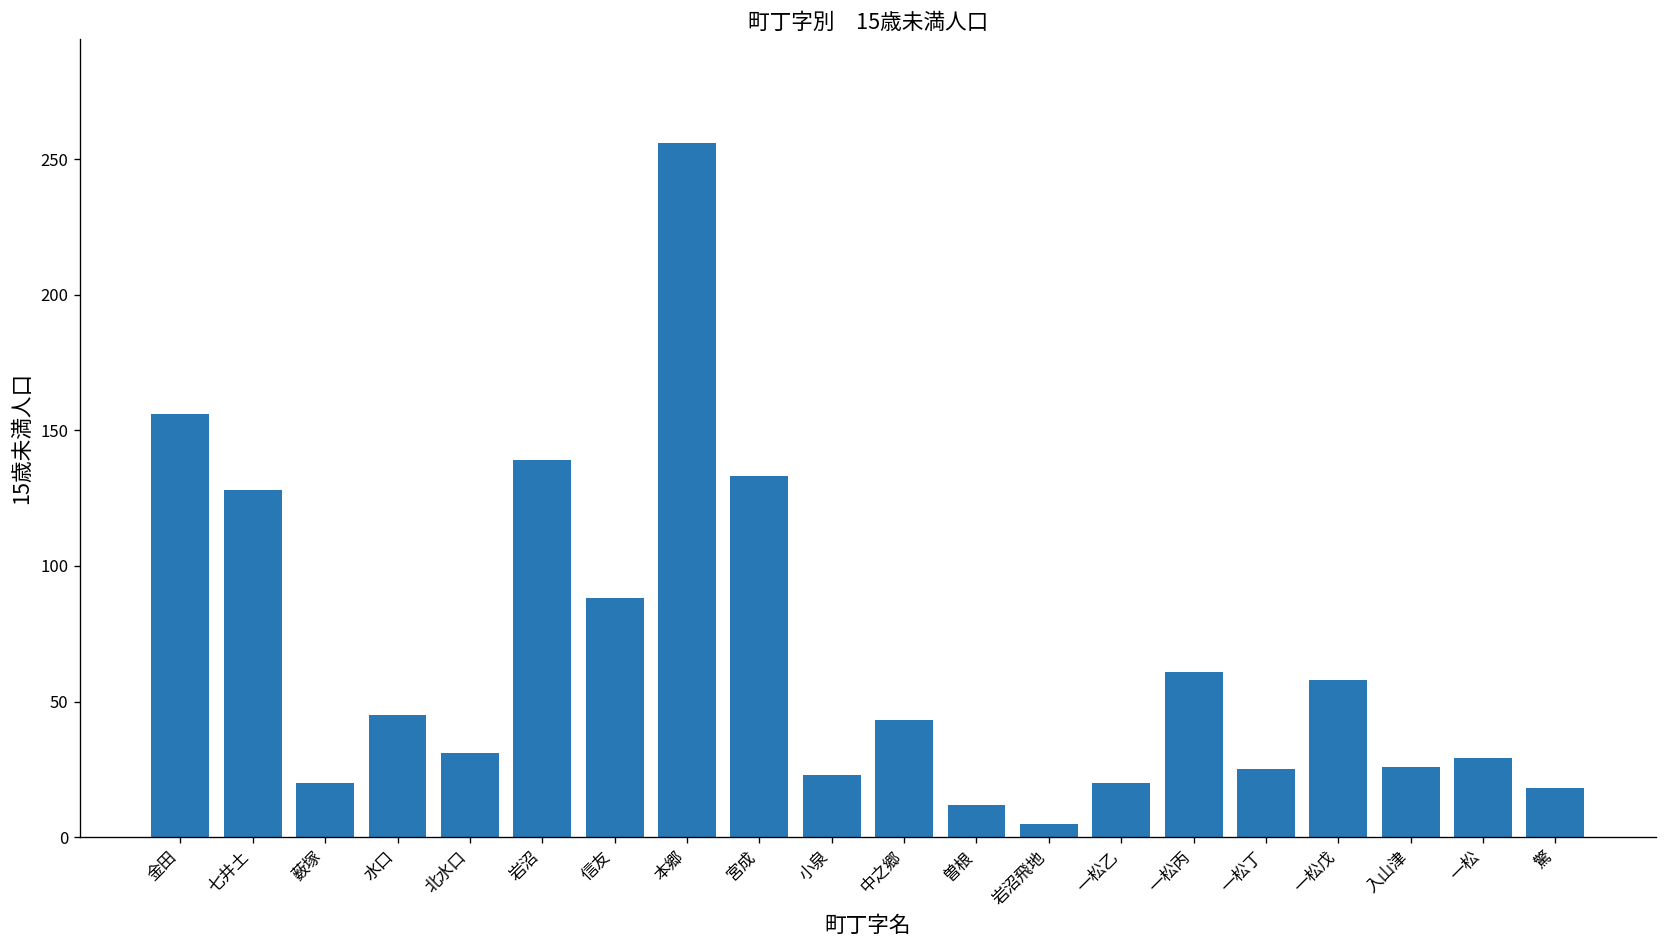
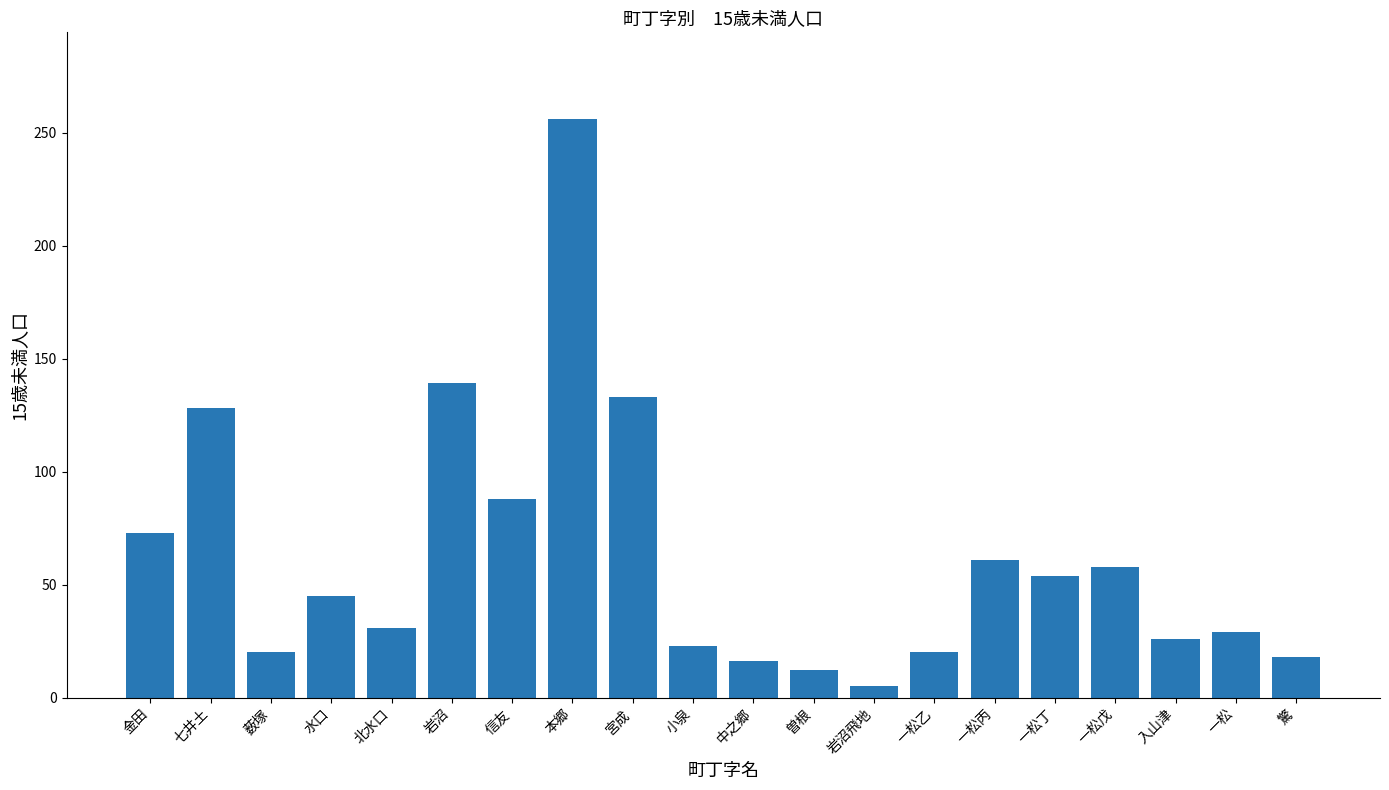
  {
-   "金田": 156,
+   "金田": 73,
    "七井土": 128,
    "薮塚": 20,
    "水口": 45,
    "北水口": 31,
    "岩沼": 139,
    "信友": 88,
    "本郷": 256,
    "宮成": 133,
    "小泉": 23,
-   "中之郷": 43,
+   "中之郷": 16,
    "曽根": 12,
    "岩沼飛地": 5,
    "一松乙": 20,
    "一松丙": 61,
-   "一松丁": 25,
+   "一松丁": 54,
    "一松戊": 58,
    "入山津": 26,
    "一松": 29,
    "驚": 18
  }
